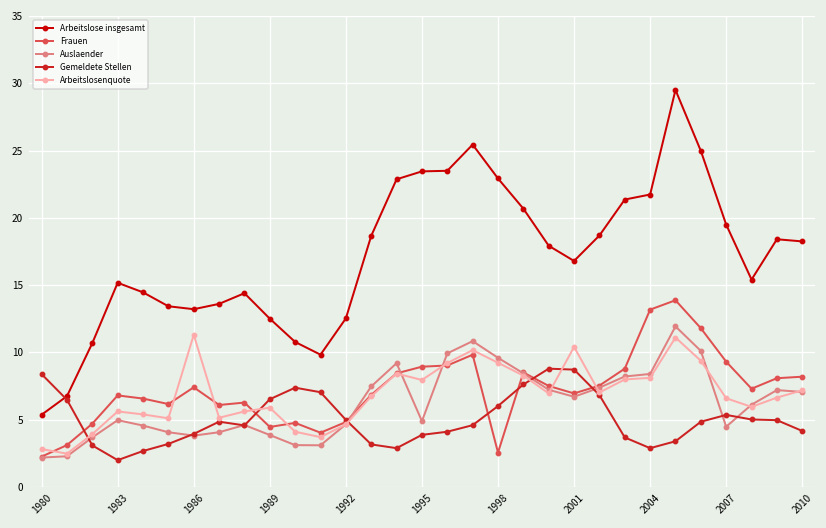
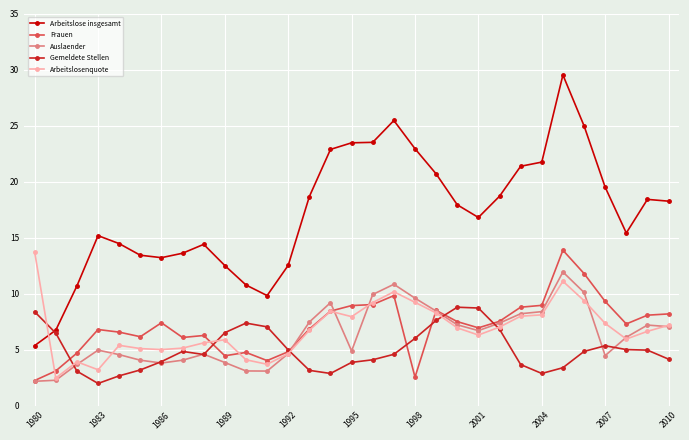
  {
    "Frauen": {
      "1983": 6.8,
      "1986": 7.4,
      "1989": 4.4,
      "1995": 8.9,
      "1998": 2.5,
      "2001": 6.9,
-     "2004": 13.2,
+     "2004": 8.9,
      "2007": 9.3,
      "2010": 8.2
    },
    "Auslaender": {
      "1983": 5.0,
      "1989": 3.8,
      "1995": 4.9,
      "1998": 9.6,
      "2001": 6.7,
      "2004": 8.4,
      "2007": 4.5
    },
    "Arbeitslosenquote": {
-     "1980": 2.8,
-     "1983": 5.6,
-     "1986": 11.3,
+     "1980": 13.7,
+     "1983": 3.2,
+     "1986": 5.0,
      "1989": 5.9,
      "1995": 7.9,
      "1998": 9.2,
-     "2001": 10.4,
+     "2001": 6.3,
      "2004": 8.1,
-     "2007": 6.6
+     "2007": 7.3
    }
  }
